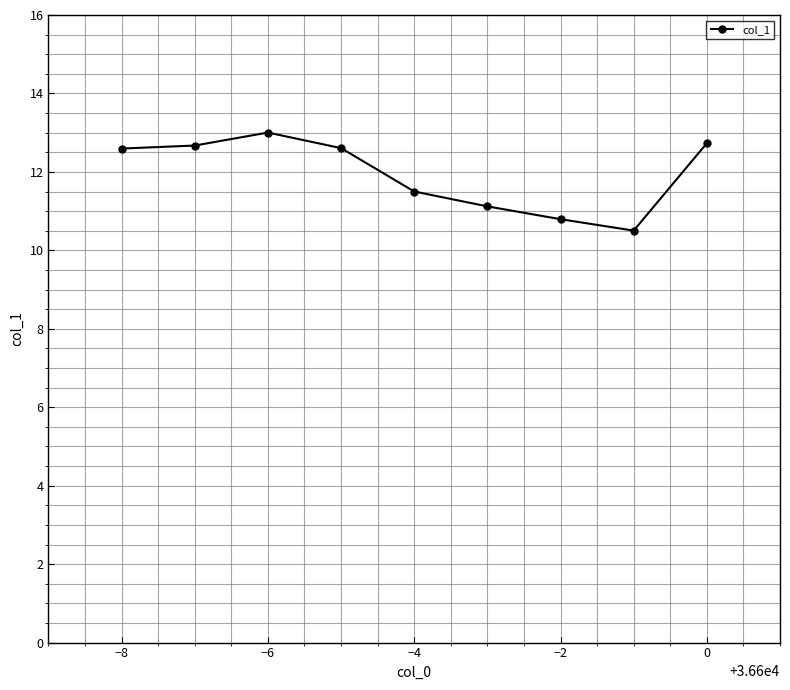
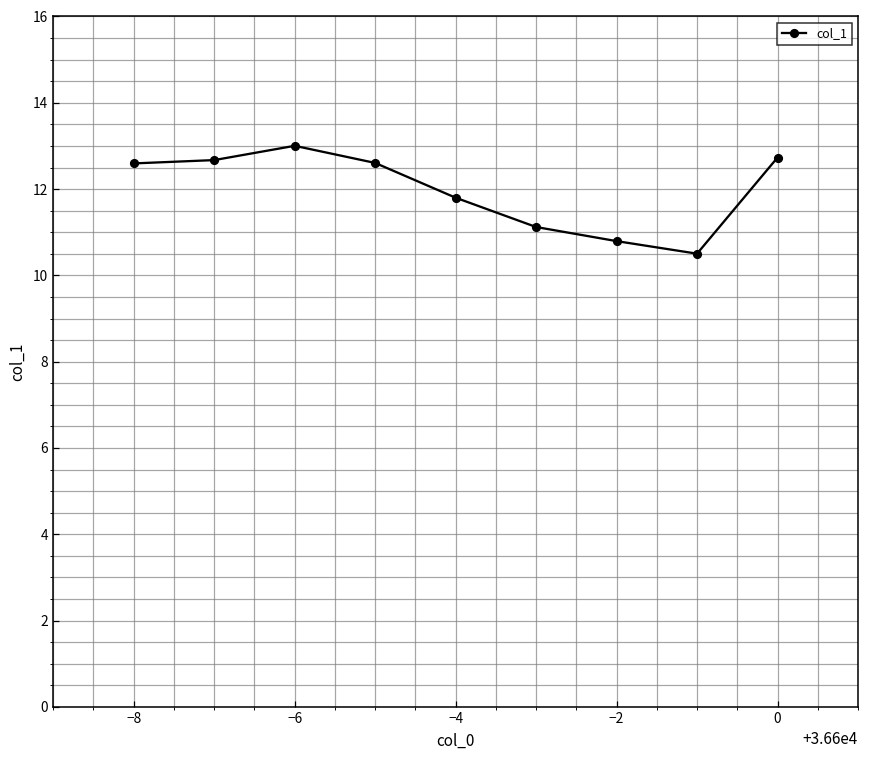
  {
    "−8": 12.6,
    "−6": 13.0,
-   "−4": 11.5,
+   "−4": 11.8,
    "−2": 10.8,
    "0": 12.7
  }
